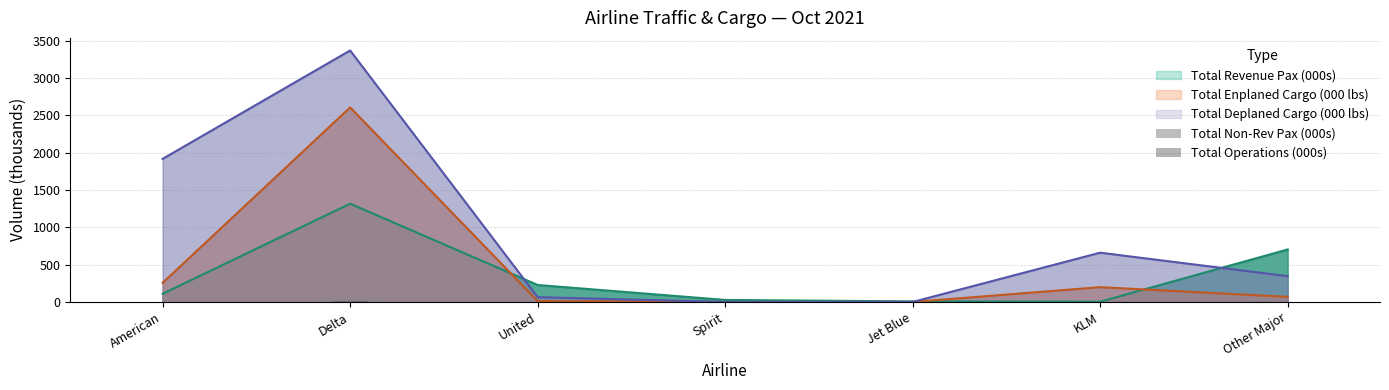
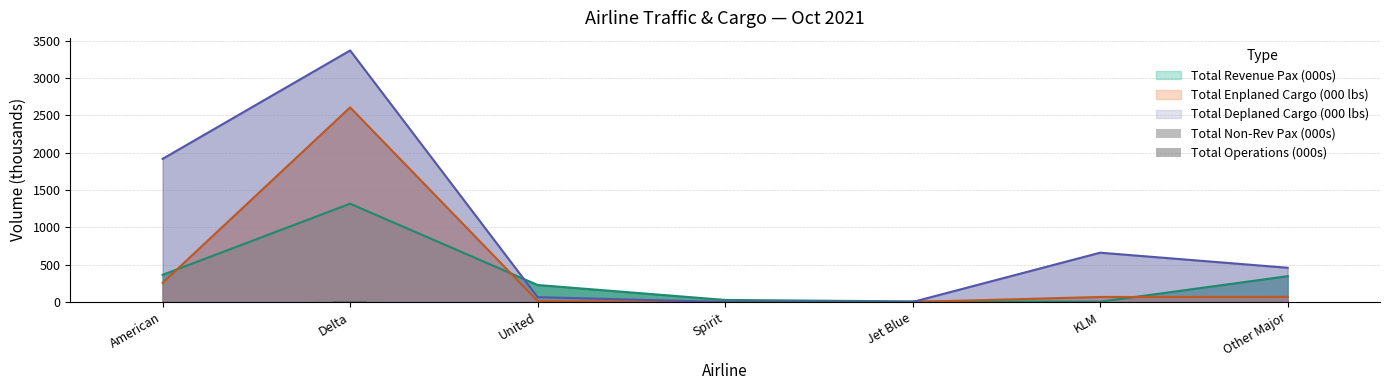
  {
    "Total Revenue Pax (000s)": {
-     "American": 100,
+     "American": 400,
      "Delta": 1300,
      "United": 200,
      "KLM": 0,
-     "Other Major": 700
+     "Other Major": 300
    },
    "Total Enplaned Cargo (000 lbs)": {
      "American": 300,
      "Delta": 2600,
      "United": 0,
-     "KLM": 200,
+     "KLM": 100,
      "Other Major": 100
    },
    "Total Deplaned Cargo (000 lbs)": {
      "American": 1900,
      "Delta": 3400,
      "United": 100,
      "KLM": 700,
-     "Other Major": 300
+     "Other Major": 500
    }
  }
